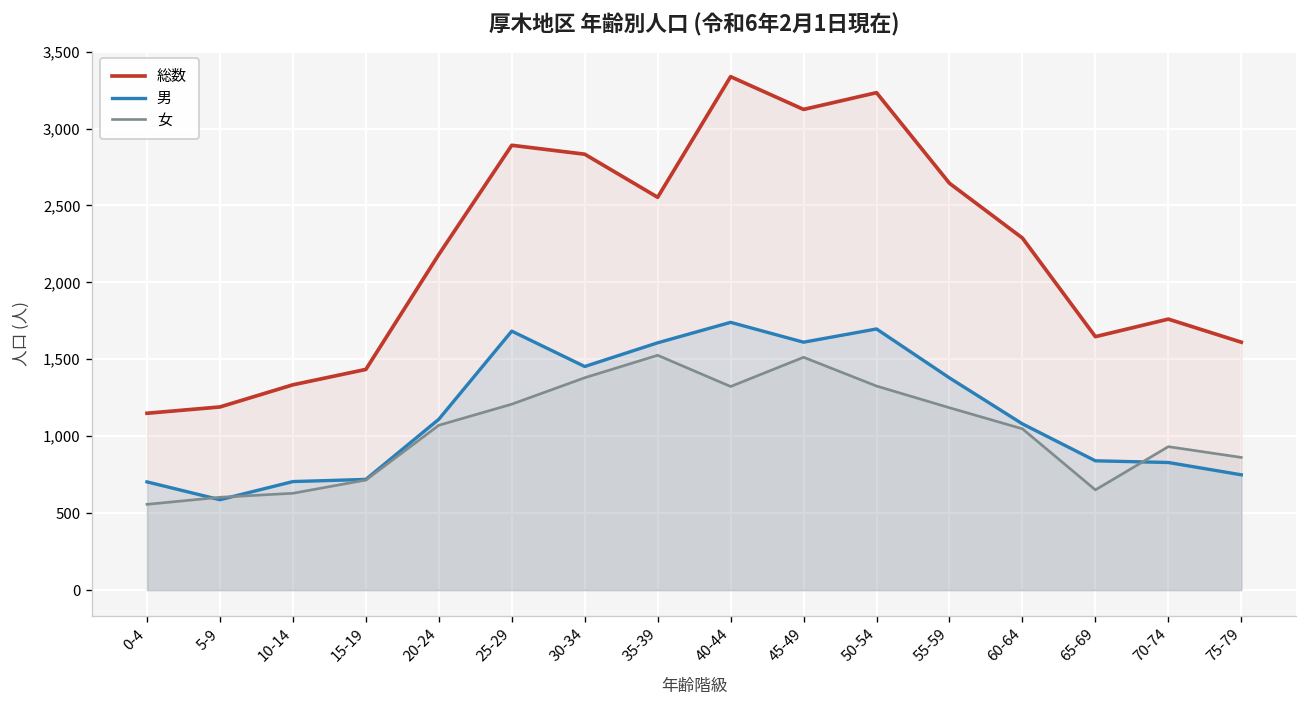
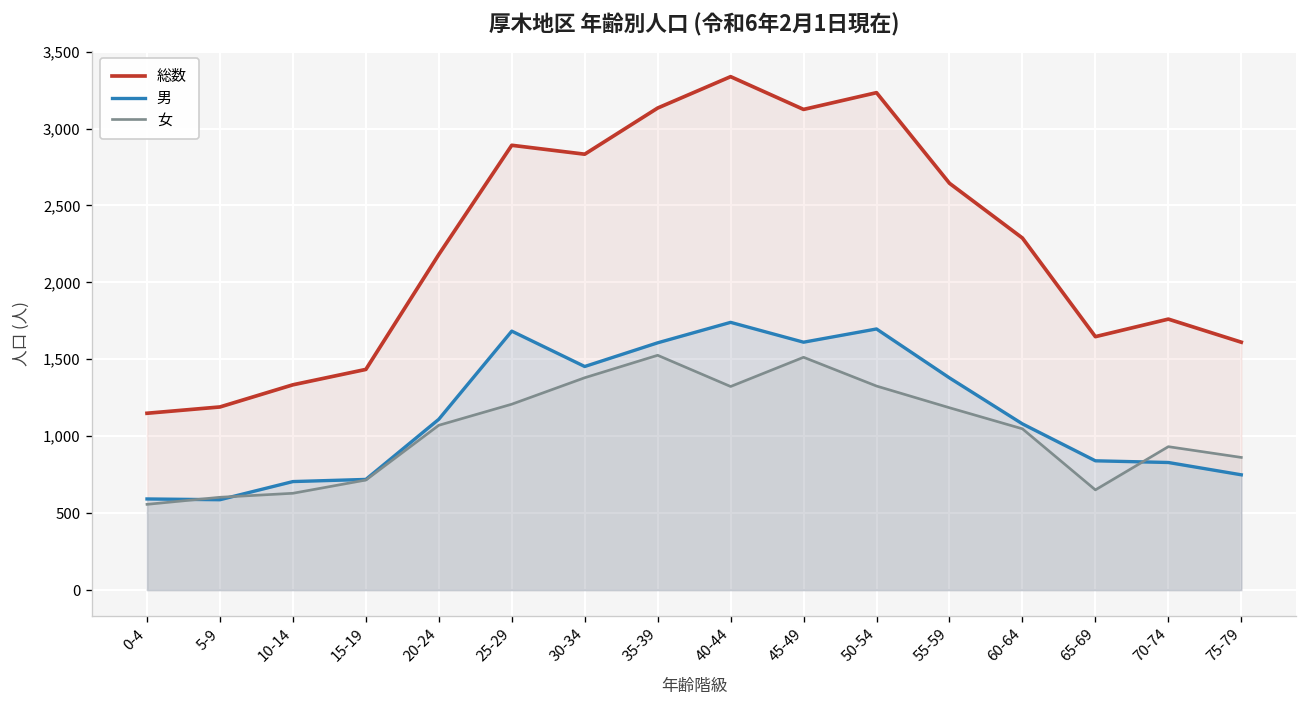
  {
    "総数": {
      "0-4": "1,150",
      "5-9": "1,190",
      "10-14": "1,330",
      "15-19": "1,430",
      "20-24": "2,180",
      "25-29": "2,890",
      "30-34": "2,830",
-     "35-39": "2,550",
+     "35-39": "3,130",
      "40-44": "3,340",
      "45-49": "3,120",
      "50-54": "3,230",
      "55-59": "2,640",
      "60-64": "2,290",
      "65-69": "1,650",
      "70-74": "1,760",
      "75-79": "1,610"
    },
    "男": {
-     "0-4": "700",
+     "0-4": "590",
      "10-14": "710",
      "20-24": "1,110",
      "25-29": "1,680",
      "30-34": "1,450",
      "35-39": "1,610",
      "40-44": "1,740",
      "45-49": "1,610",
      "50-54": "1,700",
      "55-59": "1,380",
      "60-64": "1,080",
      "65-69": "840",
      "70-74": "830",
      "75-79": "750"
    },
    "女": {
      "0-4": "560",
      "10-14": "630",
      "20-24": "1,070",
      "25-29": "1,210",
      "30-34": "1,380",
      "35-39": "1,530",
      "40-44": "1,320",
      "45-49": "1,510",
      "50-54": "1,330",
      "55-59": "1,190",
      "60-64": "1,050",
      "65-69": "650",
      "70-74": "930",
      "75-79": "860"
    }
  }
